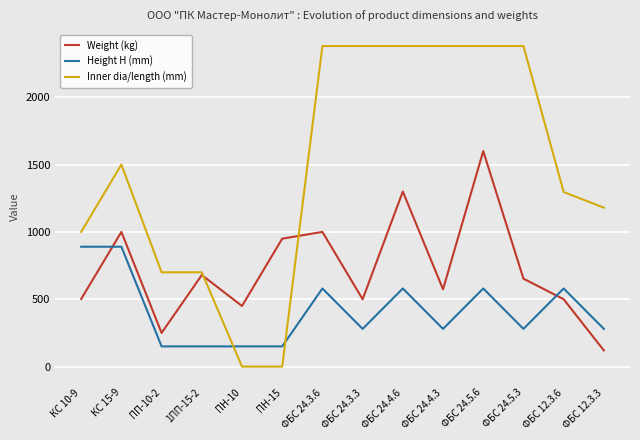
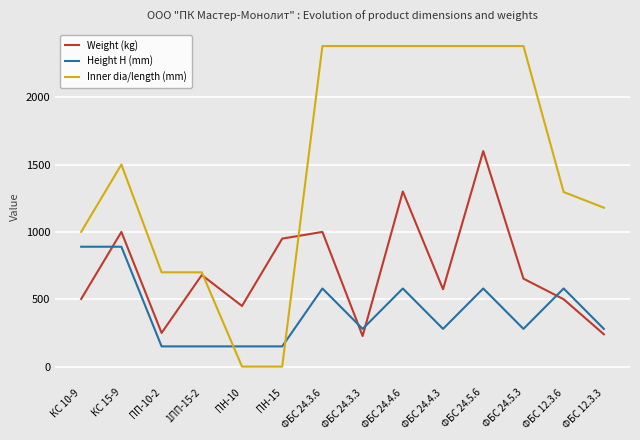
  {
    "Weight (kg)": {
      "КС 10-9": 500,
      "КС 15-9": 1000,
      "ПП-10-2": 250,
      "1ПП-15-2": 680,
      "ПН-10": 450,
      "ПН-15": 950,
      "ФБС 24.3.6": 1000,
-     "ФБС 24.3.3": 500,
+     "ФБС 24.3.3": 230,
      "ФБС 24.4.6": 1300,
      "ФБС 24.4.3": 570,
      "ФБС 24.5.6": 1600,
      "ФБС 24.5.3": 650,
      "ФБС 12.3.6": 500,
-     "ФБС 12.3.3": 120
+     "ФБС 12.3.3": 240
    },
    "Height H (mm)": {
      "КС 10-9": 890,
      "КС 15-9": 890,
      "ПП-10-2": 150,
      "1ПП-15-2": 150,
      "ПН-10": 150,
      "ПН-15": 150,
      "ФБС 24.3.6": 580,
      "ФБС 24.3.3": 280,
      "ФБС 24.4.6": 580,
      "ФБС 24.4.3": 280,
      "ФБС 24.5.6": 580,
      "ФБС 24.5.3": 280,
      "ФБС 12.3.6": 580,
      "ФБС 12.3.3": 280
    },
    "Inner dia/length (mm)": {
      "КС 10-9": 1000,
      "КС 15-9": 1500,
      "ПП-10-2": 700,
      "1ПП-15-2": 700,
      "ПН-10": 0,
      "ПН-15": 0,
      "ФБС 24.3.6": 2380,
      "ФБС 24.3.3": 2380,
      "ФБС 24.4.6": 2380,
      "ФБС 24.4.3": 2380,
      "ФБС 24.5.6": 2380,
      "ФБС 24.5.3": 2380,
      "ФБС 12.3.6": 1300,
      "ФБС 12.3.3": 1180
    }
  }
